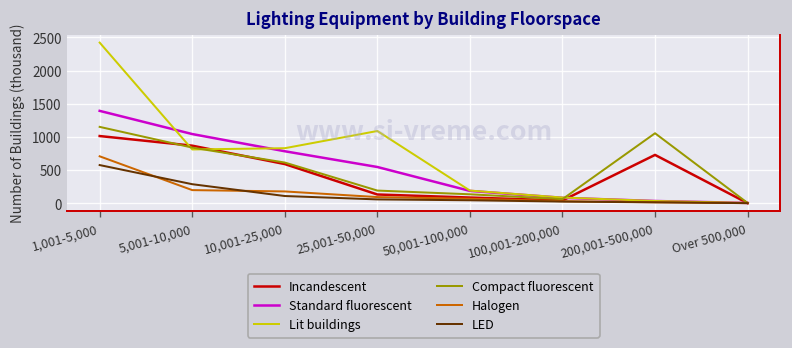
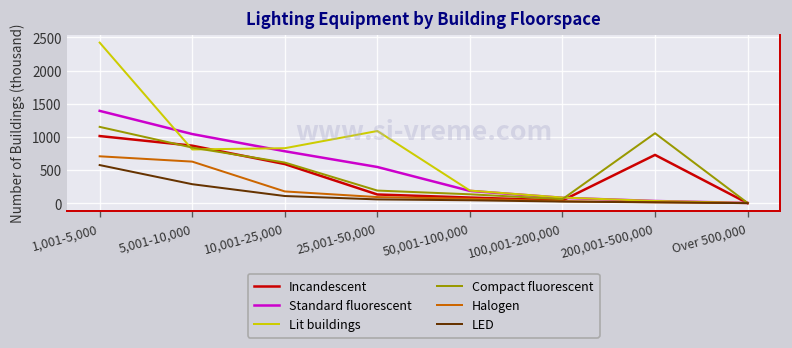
  {
    "Incandescent": {
      "1,001-5,000": 1000,
      "200,001-500,000": 700
    },
    "Standard fluorescent": {
      "1,001-5,000": 1400,
      "5,001-10,000": 1000,
      "10,001-25,000": 800,
      "25,001-50,000": 500
    },
    "Lit buildings": {
      "1,001-5,000": 2400,
      "10,001-25,000": 800,
      "25,001-50,000": 1100
    },
    "Compact fluorescent": {
      "1,001-5,000": 1200,
      "25,001-50,000": 200,
      "50,001-100,000": 100,
      "200,001-500,000": 1100
    },
    "Halogen": {
      "1,001-5,000": 700,
-     "5,001-10,000": 200,
+     "5,001-10,000": 600,
      "10,001-25,000": 200
    },
    "LED": {
      "1,001-5,000": 600,
      "5,001-10,000": 300,
      "10,001-25,000": 100
    }
  }
